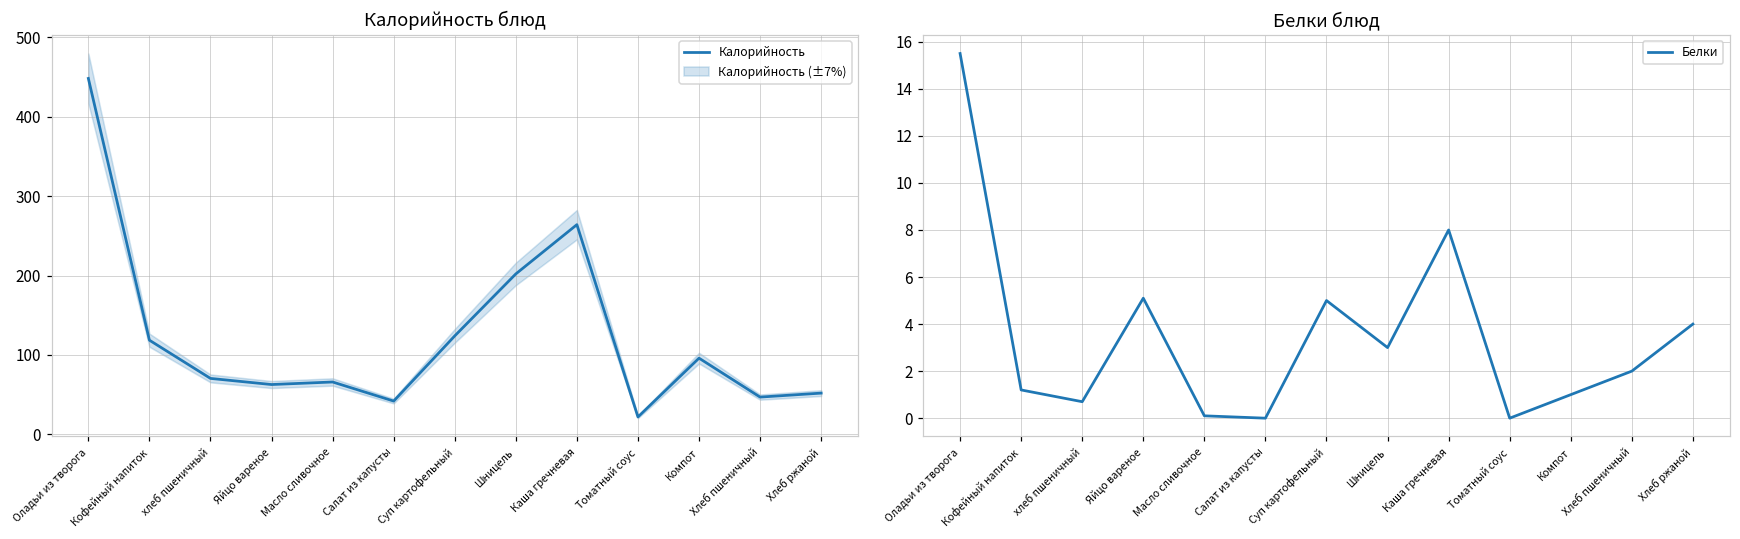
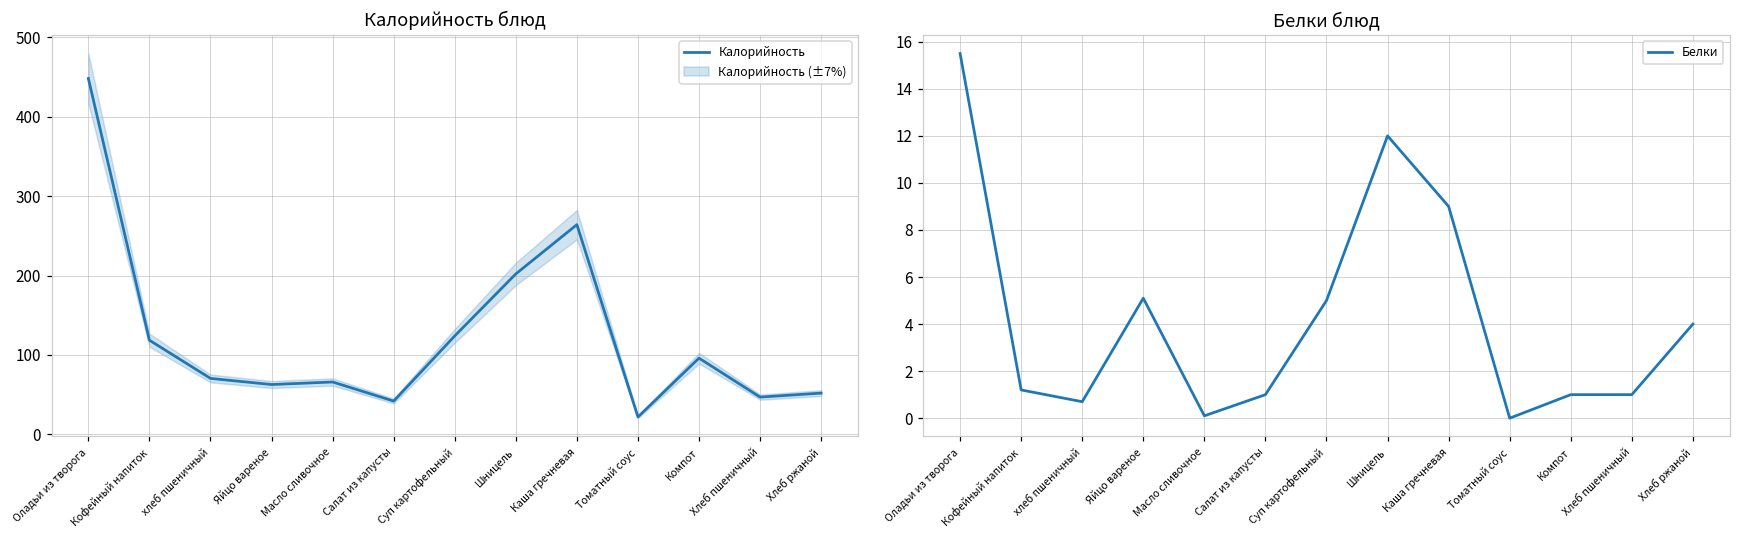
  {
    "Белки блюд": {
      "Оладьи из творога": 15.5,
      "Кофейный напиток": 1.2,
      "хлеб пшеничный": 0.7,
      "Яйцо вареное": 5,
      "Масло сливочное": 0,
-     "Салат из капусты": 0,
+     "Салат из капусты": 1,
      "Суп картофельный": 5,
-     "Шницель": 3,
-     "Каша гречневая": 8,
+     "Шницель": 12,
+     "Каша гречневая": 9,
      "Томатный соус": 0,
      "Компот": 1,
-     "Хлеб пшеничный": 2,
+     "Хлеб пшеничный": 1,
      "Хлеб ржаной": 4
    }
  }
